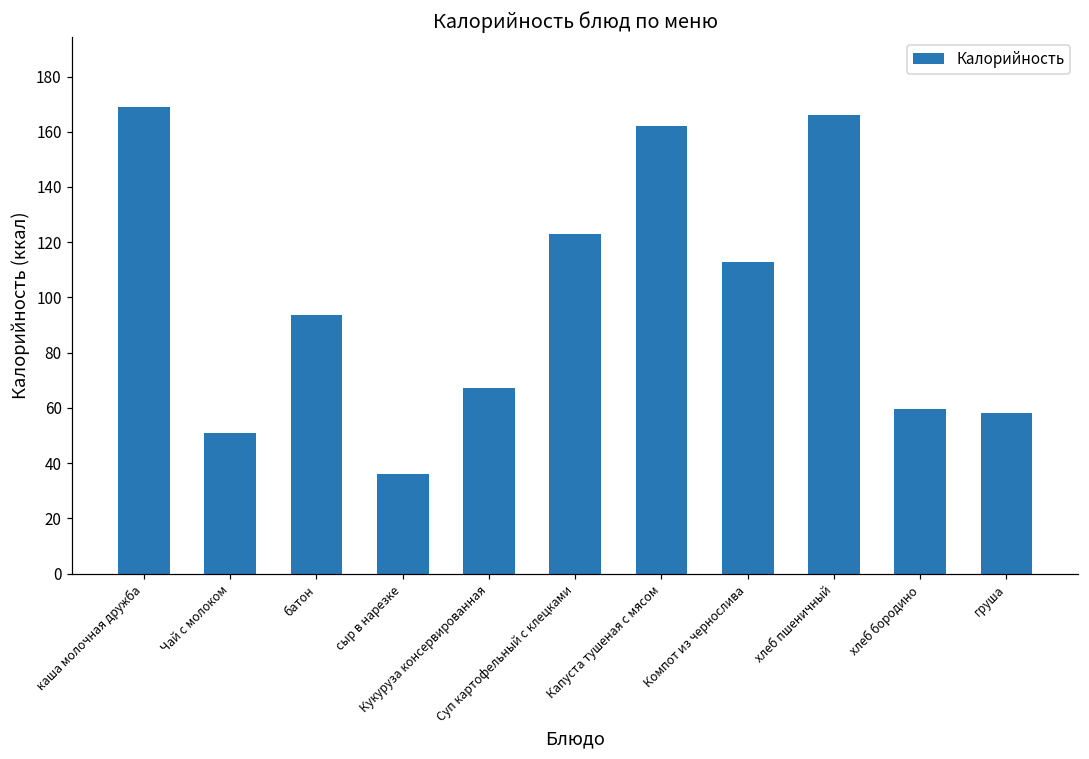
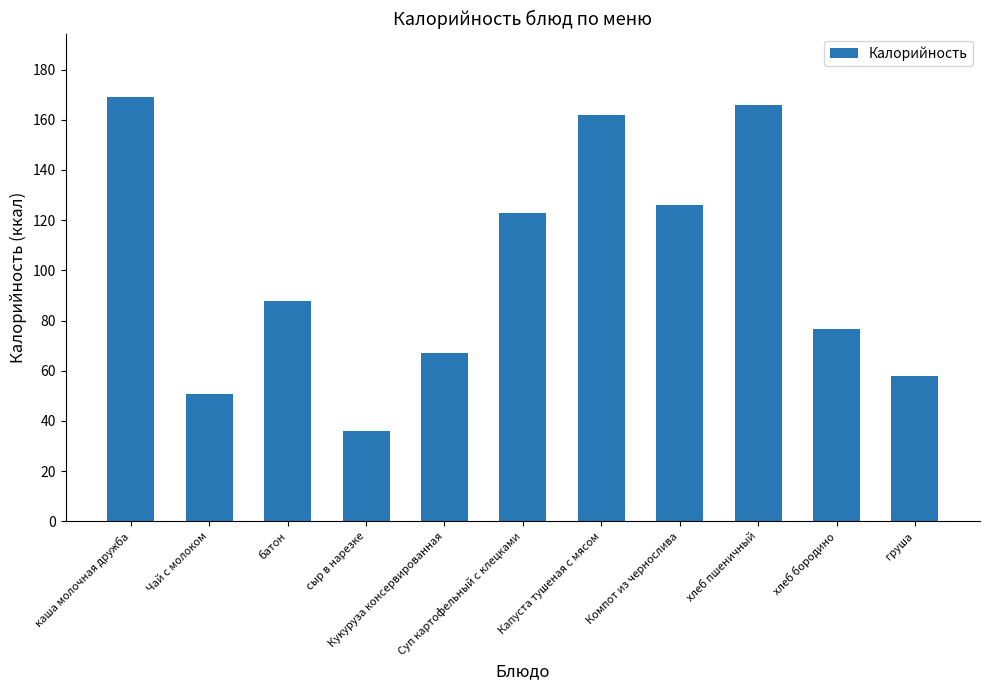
  {
    "каша молочная дружба": 169,
    "Чай с молоком": 51,
-   "батон": 94,
+   "батон": 88,
    "сыр в нарезке": 36,
    "Кукуруза консервированная": 67,
    "Суп картофельный с клецками": 123,
    "Капуста тушеная с мясом": 162,
-   "Компот из чернослива": 113,
+   "Компот из чернослива": 126,
    "хлеб пшеничный": 166,
-   "хлеб бородино": 60,
+   "хлеб бородино": 77,
    "груша": 58
  }
